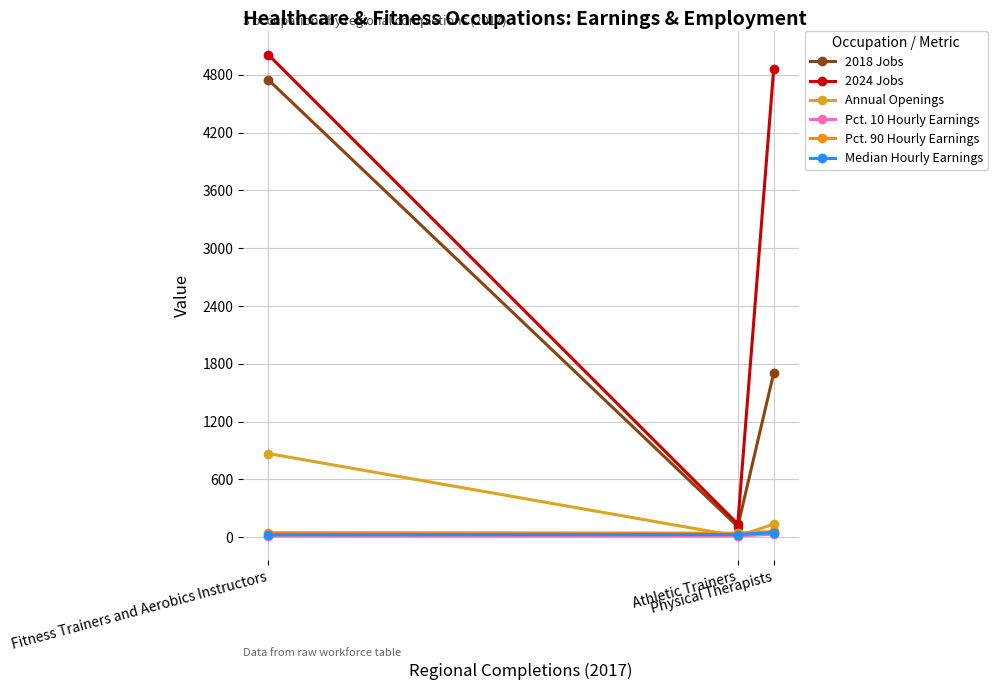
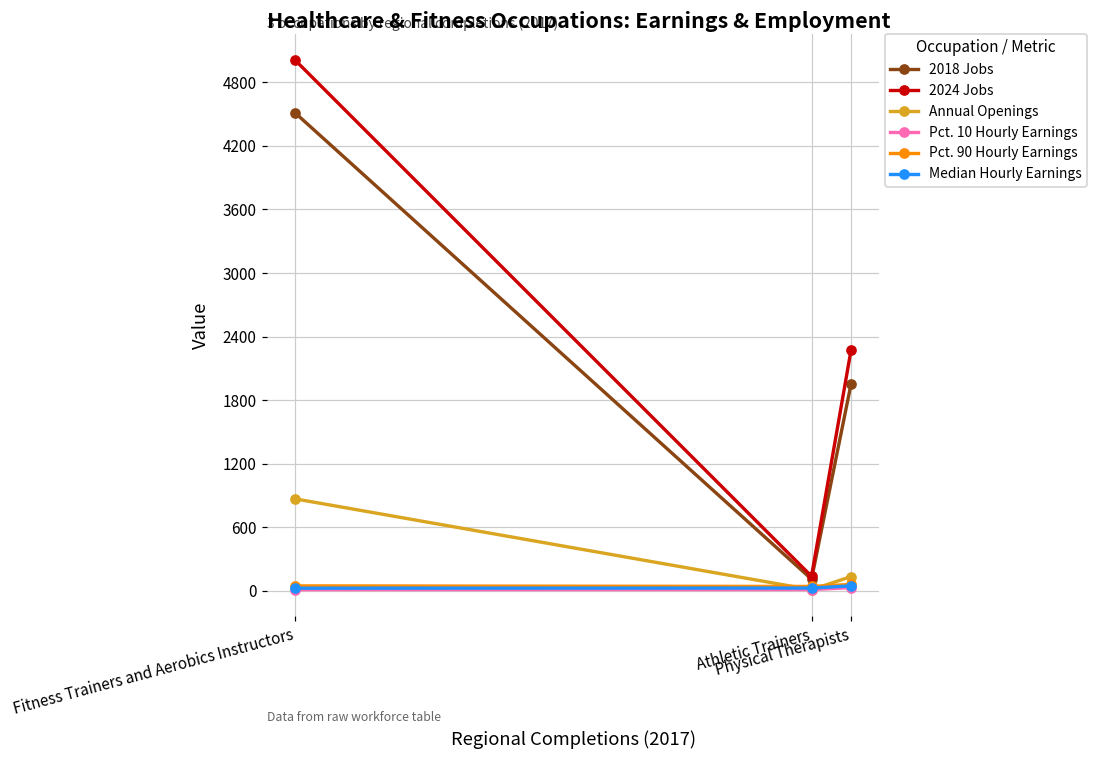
  {
    "2018 Jobs": {
-     "Fitness Trainers and Aerobics Instructors": 4800,
+     "Fitness Trainers and Aerobics Instructors": 4500,
      "Athletic Trainers": 100,
-     "Physical Therapists": 1700
+     "Physical Therapists": 2000
    },
    "2024 Jobs": {
      "Fitness Trainers and Aerobics Instructors": 5000,
      "Athletic Trainers": 100,
-     "Physical Therapists": 4900
+     "Physical Therapists": 2300
    }
  }
